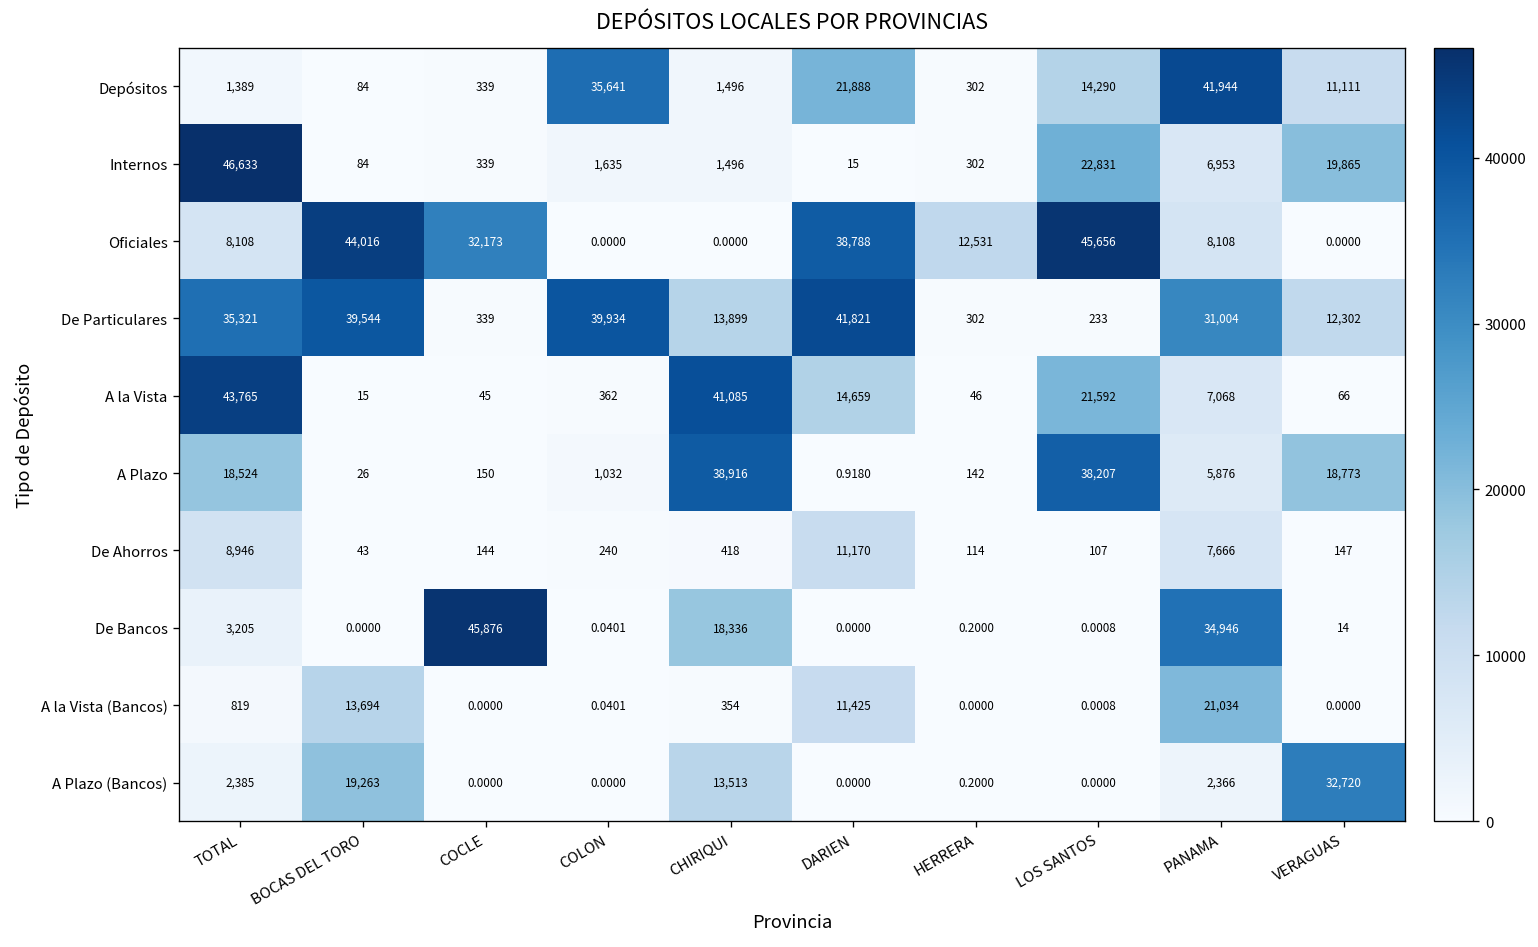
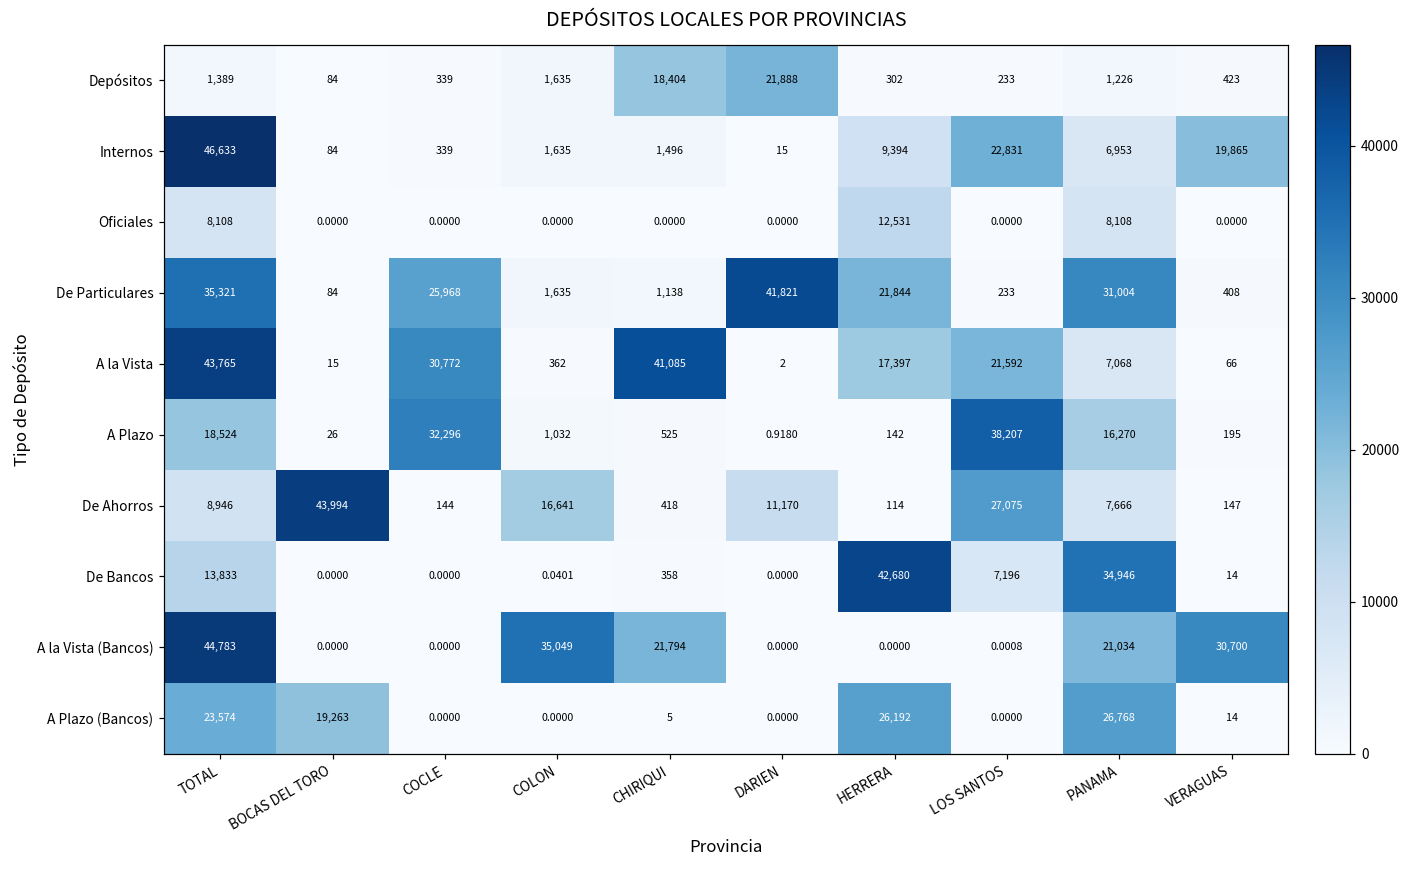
  {
    "Depósitos": {
      "TOTAL": "1,389",
      "BOCAS DEL TORO": "84",
      "COCLE": "339",
-     "COLON": "35,641",
-     "CHIRIQUI": "1,496",
+     "COLON": "1,635",
+     "CHIRIQUI": "18,404",
      "DARIEN": "21,888",
      "HERRERA": "302",
-     "LOS SANTOS": "14,290",
-     "PANAMA": "41,944",
-     "VERAGUAS": "11,111"
+     "LOS SANTOS": "233",
+     "PANAMA": "1,226",
+     "VERAGUAS": "423"
    },
    "Internos": {
      "TOTAL": "46,633",
      "BOCAS DEL TORO": "84",
      "COCLE": "339",
      "COLON": "1,635",
      "CHIRIQUI": "1,496",
      "DARIEN": "15",
-     "HERRERA": "302",
+     "HERRERA": "9,394",
      "LOS SANTOS": "22,831",
      "PANAMA": "6,953",
      "VERAGUAS": "19,865"
    },
    "Oficiales": {
      "TOTAL": "8,108",
-     "BOCAS DEL TORO": "44,016",
-     "COCLE": "32,173",
+     "BOCAS DEL TORO": "0.0000",
+     "COCLE": "0.0000",
      "COLON": "0.0000",
      "CHIRIQUI": "0.0000",
-     "DARIEN": "38,788",
+     "DARIEN": "0.0000",
      "HERRERA": "12,531",
-     "LOS SANTOS": "45,656",
+     "LOS SANTOS": "0.0000",
      "PANAMA": "8,108",
      "VERAGUAS": "0.0000"
    },
    "De Particulares": {
      "TOTAL": "35,321",
-     "BOCAS DEL TORO": "39,544",
-     "COCLE": "339",
-     "COLON": "39,934",
-     "CHIRIQUI": "13,899",
+     "BOCAS DEL TORO": "84",
+     "COCLE": "25,968",
+     "COLON": "1,635",
+     "CHIRIQUI": "1,138",
      "DARIEN": "41,821",
-     "HERRERA": "302",
+     "HERRERA": "21,844",
      "LOS SANTOS": "233",
      "PANAMA": "31,004",
-     "VERAGUAS": "12,302"
+     "VERAGUAS": "408"
    },
    "A la Vista": {
      "TOTAL": "43,765",
      "BOCAS DEL TORO": "15",
-     "COCLE": "45",
+     "COCLE": "30,772",
      "COLON": "362",
      "CHIRIQUI": "41,085",
-     "DARIEN": "14,659",
-     "HERRERA": "46",
+     "DARIEN": "2",
+     "HERRERA": "17,397",
      "LOS SANTOS": "21,592",
      "PANAMA": "7,068",
      "VERAGUAS": "66"
    },
    "A Plazo": {
      "TOTAL": "18,524",
      "BOCAS DEL TORO": "26",
-     "COCLE": "150",
+     "COCLE": "32,296",
      "COLON": "1,032",
-     "CHIRIQUI": "38,916",
+     "CHIRIQUI": "525",
      "DARIEN": "0.9180",
      "HERRERA": "142",
      "LOS SANTOS": "38,207",
-     "PANAMA": "5,876",
-     "VERAGUAS": "18,773"
+     "PANAMA": "16,270",
+     "VERAGUAS": "195"
    },
    "De Ahorros": {
      "TOTAL": "8,946",
-     "BOCAS DEL TORO": "43",
+     "BOCAS DEL TORO": "43,994",
      "COCLE": "144",
-     "COLON": "240",
+     "COLON": "16,641",
      "CHIRIQUI": "418",
      "DARIEN": "11,170",
      "HERRERA": "114",
-     "LOS SANTOS": "107",
+     "LOS SANTOS": "27,075",
      "PANAMA": "7,666",
      "VERAGUAS": "147"
    },
    "De Bancos": {
-     "TOTAL": "3,205",
+     "TOTAL": "13,833",
      "BOCAS DEL TORO": "0.0000",
-     "COCLE": "45,876",
+     "COCLE": "0.0000",
      "COLON": "0.0401",
-     "CHIRIQUI": "18,336",
+     "CHIRIQUI": "358",
      "DARIEN": "0.0000",
-     "HERRERA": "0.2000",
-     "LOS SANTOS": "0.0008",
+     "HERRERA": "42,680",
+     "LOS SANTOS": "7,196",
      "PANAMA": "34,946",
      "VERAGUAS": "14"
    },
    "A la Vista (Bancos)": {
-     "TOTAL": "819",
-     "BOCAS DEL TORO": "13,694",
+     "TOTAL": "44,783",
+     "BOCAS DEL TORO": "0.0000",
      "COCLE": "0.0000",
-     "COLON": "0.0401",
-     "CHIRIQUI": "354",
-     "DARIEN": "11,425",
+     "COLON": "35,049",
+     "CHIRIQUI": "21,794",
+     "DARIEN": "0.0000",
      "HERRERA": "0.0000",
      "LOS SANTOS": "0.0008",
      "PANAMA": "21,034",
-     "VERAGUAS": "0.0000"
+     "VERAGUAS": "30,700"
    },
    "A Plazo (Bancos)": {
-     "TOTAL": "2,385",
+     "TOTAL": "23,574",
      "BOCAS DEL TORO": "19,263",
      "COCLE": "0.0000",
      "COLON": "0.0000",
-     "CHIRIQUI": "13,513",
+     "CHIRIQUI": "5",
      "DARIEN": "0.0000",
-     "HERRERA": "0.2000",
+     "HERRERA": "26,192",
      "LOS SANTOS": "0.0000",
-     "PANAMA": "2,366",
-     "VERAGUAS": "32,720"
+     "PANAMA": "26,768",
+     "VERAGUAS": "14"
    }
  }
